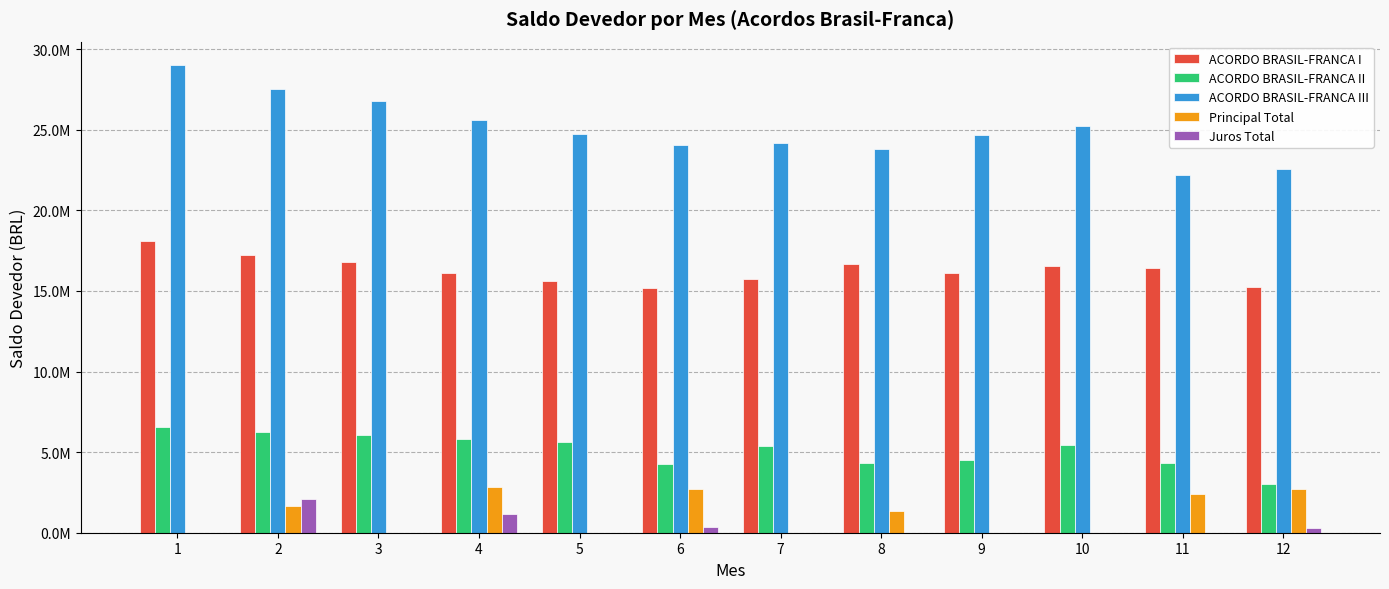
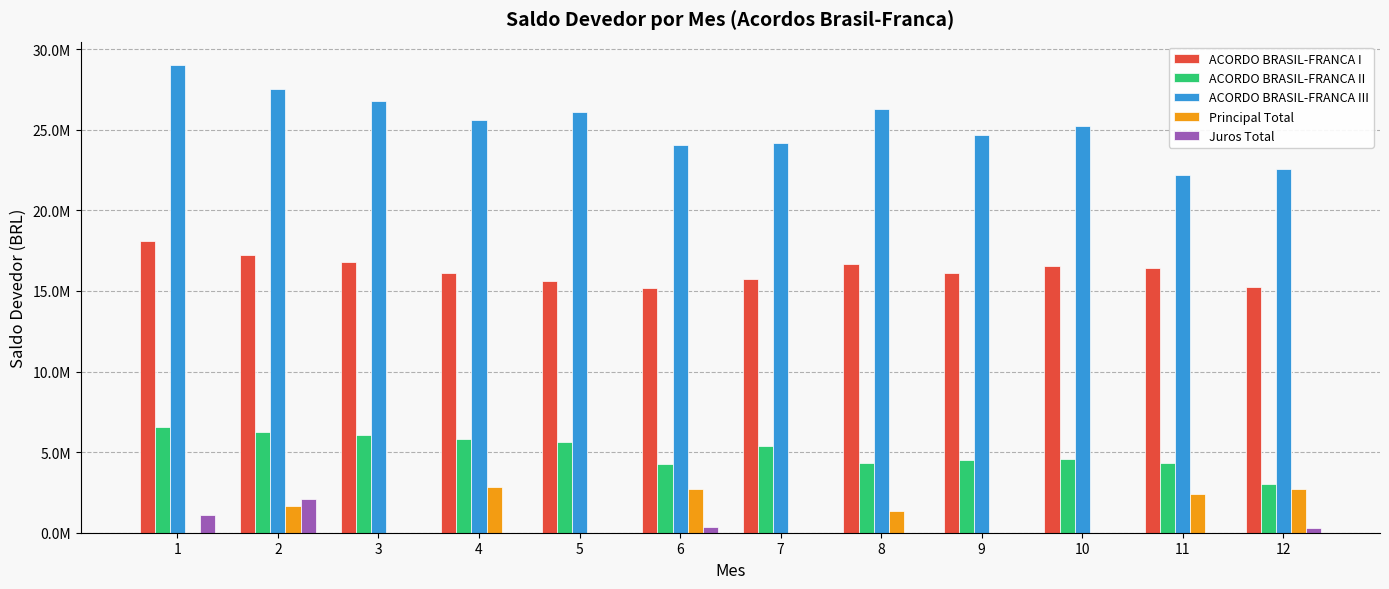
  {
    "ACORDO BRASIL-FRANCA I": {
      "1": 18100000,
      "2": 17200000,
      "3": 16800000,
      "4": 16100000,
      "5": 15600000,
      "6": 15200000,
      "7": 15700000,
      "8": 16700000,
      "9": 16100000,
      "10": 16500000,
      "11": 16400000,
      "12": 15200000
    },
    "ACORDO BRASIL-FRANCA II": {
      "1": 6600000,
      "2": 6200000,
      "3": 6100000,
      "4": 5800000,
      "5": 5600000,
      "6": 4300000,
      "7": 5400000,
      "8": 4300000,
      "9": 4500000,
-     "10": 5500000,
+     "10": 4600000,
      "11": 4300000,
      "12": 3000000
    },
    "ACORDO BRASIL-FRANCA III": {
      "1": 29000000,
      "2": 27500000,
      "3": 26800000,
      "4": 25600000,
-     "5": 24800000,
+     "5": 26100000,
      "6": 24000000,
      "7": 24200000,
-     "8": 23800000,
+     "8": 26300000,
      "9": 24700000,
      "10": 25200000,
      "11": 22200000,
      "12": 22500000
    },
    "Principal Total": {
      "1": 0,
      "2": 1700000,
      "3": 0,
      "4": 2800000,
      "5": 0,
      "6": 2700000,
      "7": 0,
      "8": 1300000,
      "9": 0,
      "10": 0,
      "11": 2400000,
      "12": 2700000
    },
    "Juros Total": {
-     "1": 0,
+     "1": 1100000,
      "2": 2100000,
      "3": 0,
-     "4": 1100000,
+     "4": 0,
      "5": 0,
      "6": 300000,
      "7": 0,
      "8": 0,
      "9": 0,
      "10": 0,
      "11": 0,
      "12": 300000
    }
  }
